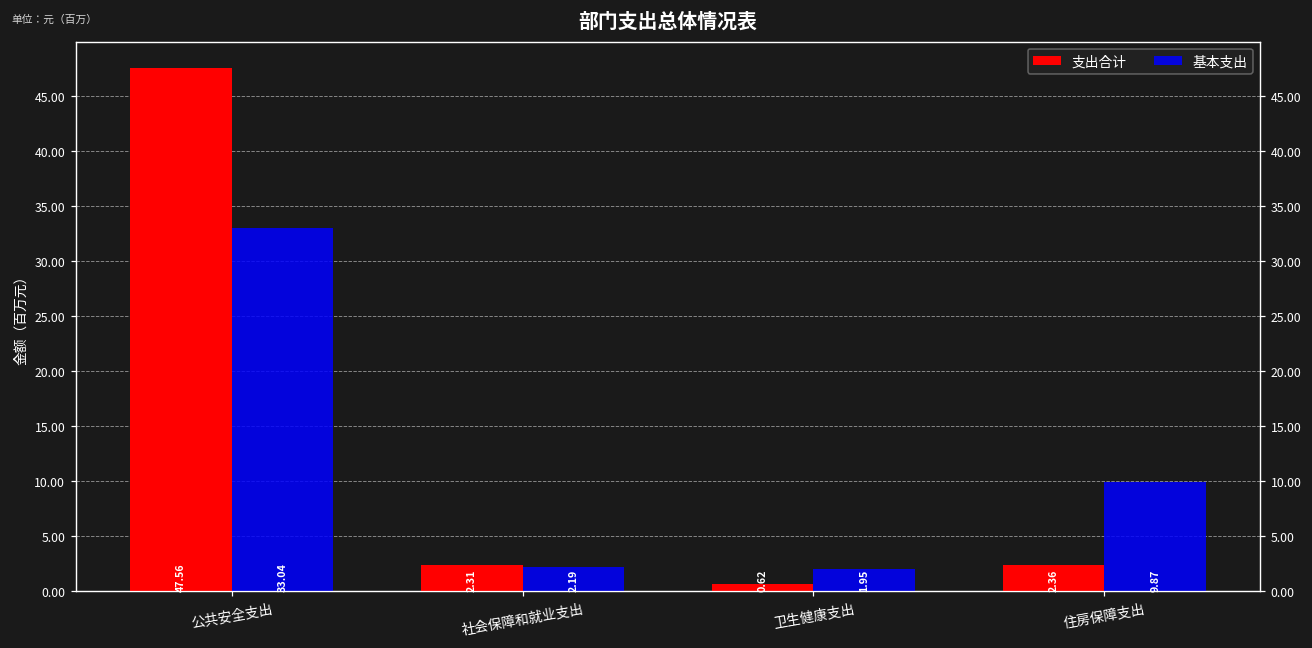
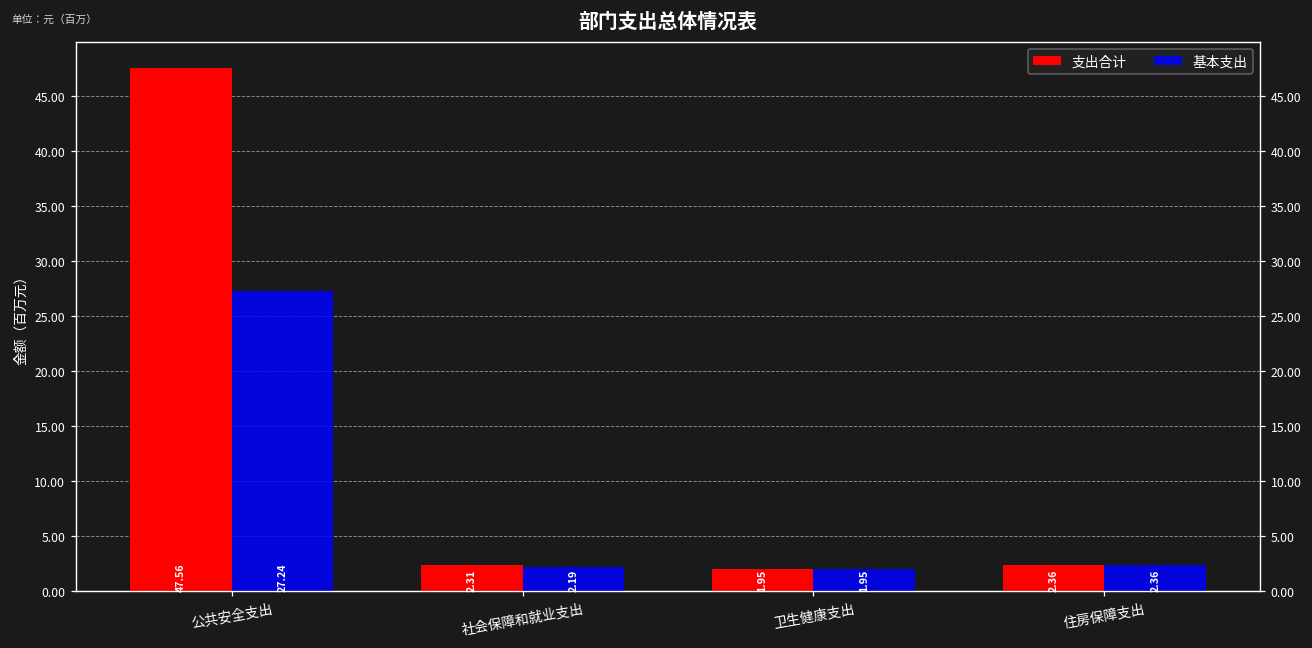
  {
    "支出合计": {
-     "卫生健康支出": 0.62
+     "卫生健康支出": 1.95
    },
    "基本支出": {
-     "公共安全支出": 33.04,
-     "住房保障支出": 9.87
+     "公共安全支出": 27.24,
+     "住房保障支出": 2.36
    }
  }
